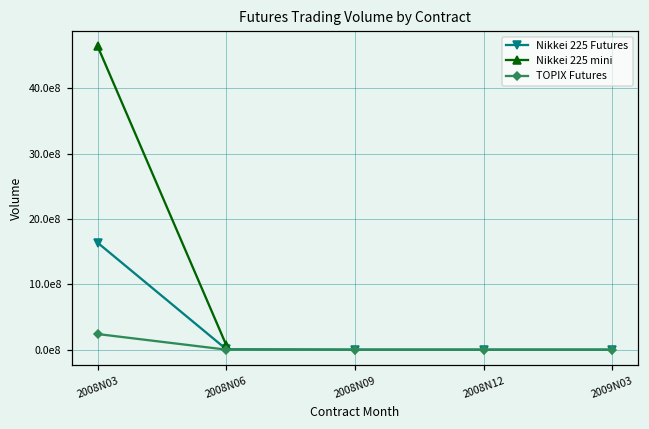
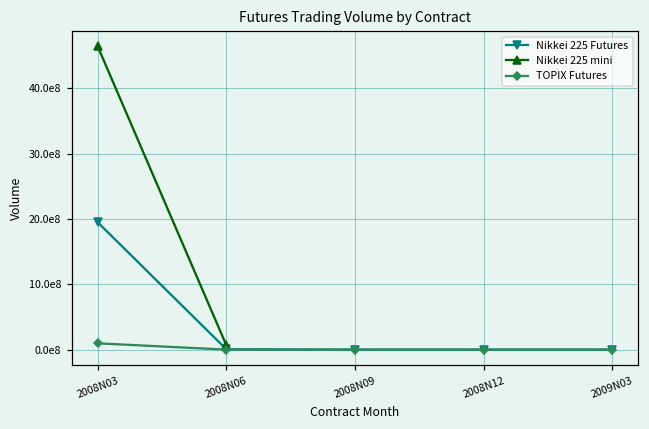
  {
    "Nikkei 225 Futures": {
-     "2008N03": 1600000000
+     "2008N03": 2000000000
    },
    "Nikkei 225 mini": {
      "2008N03": 4600000000,
      "2008N06": 100000000
    },
    "TOPIX Futures": {
-     "2008N03": 200000000
+     "2008N03": 100000000
    }
  }
